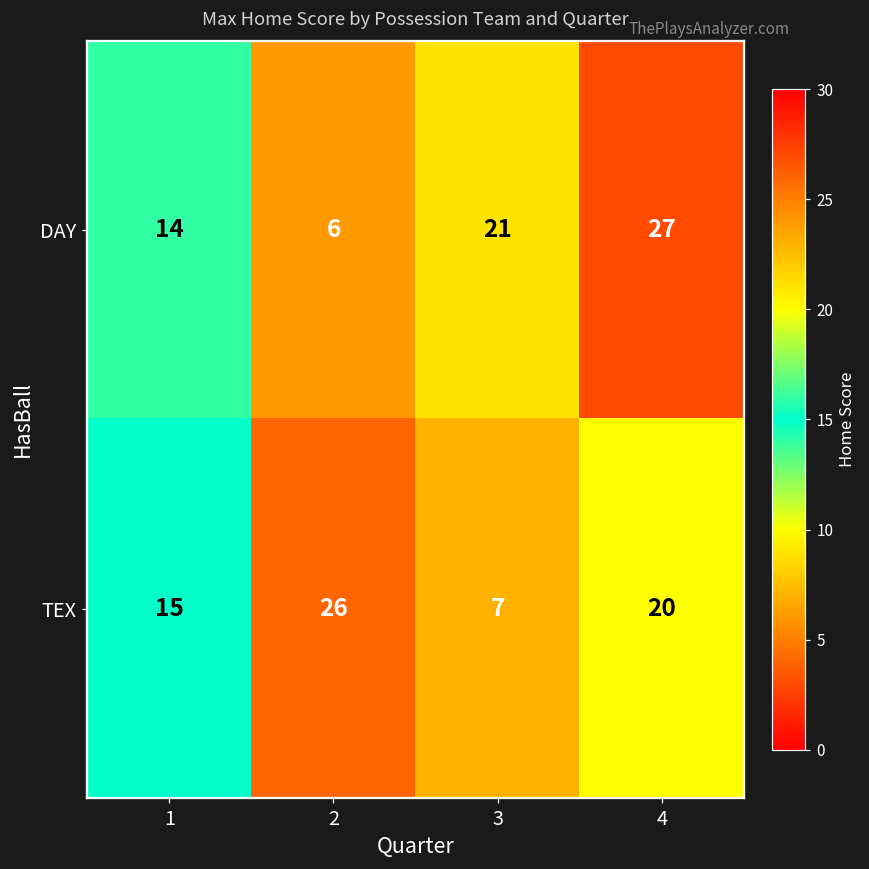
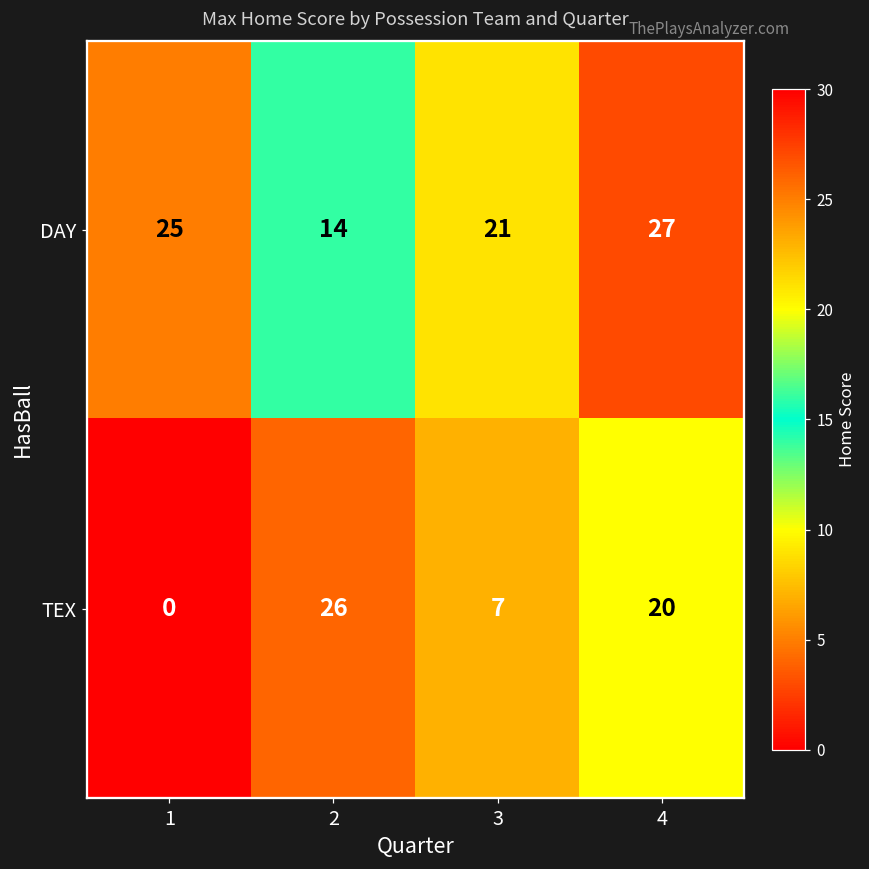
  {
    "DAY": {
-     "1": 14,
-     "2": 6,
+     "1": 25,
+     "2": 14,
      "3": 21,
      "4": 27
    },
    "TEX": {
-     "1": 15,
+     "1": 0,
      "2": 26,
      "3": 7,
      "4": 20
    }
  }
